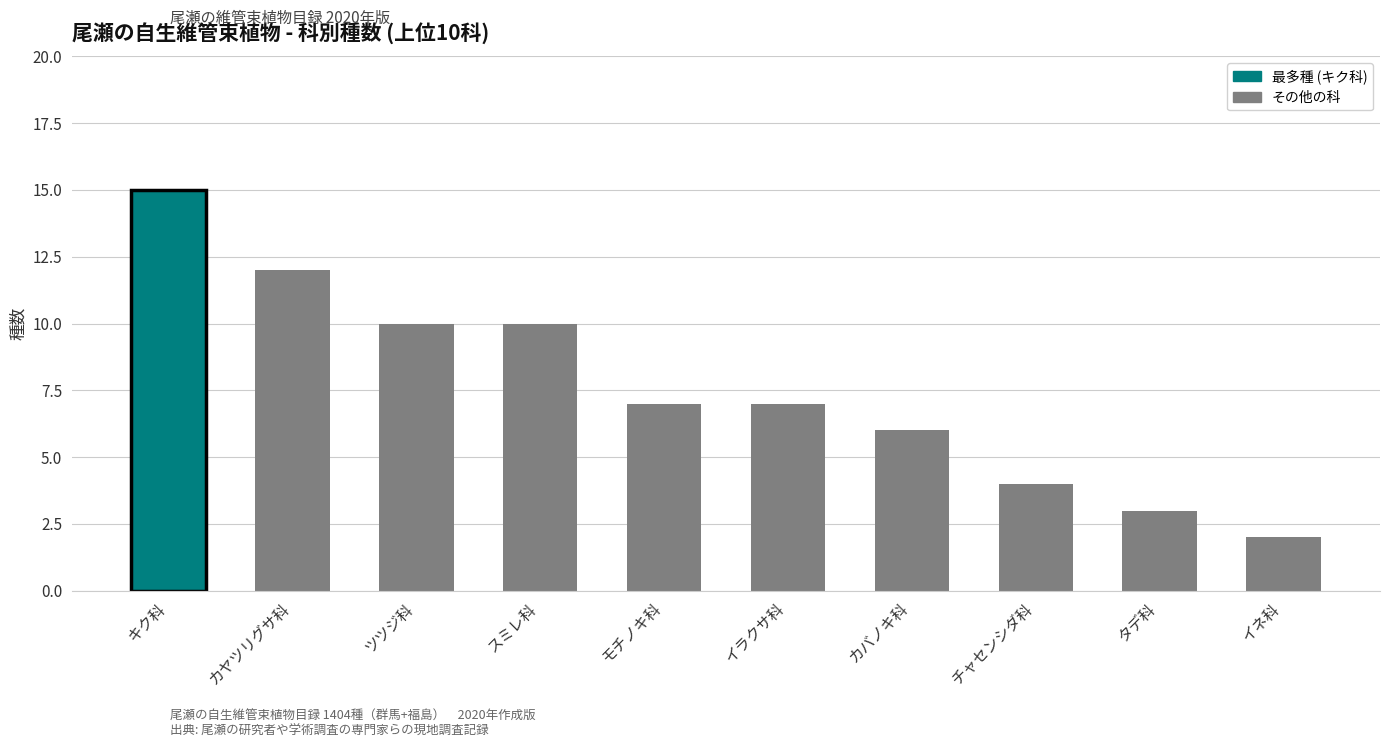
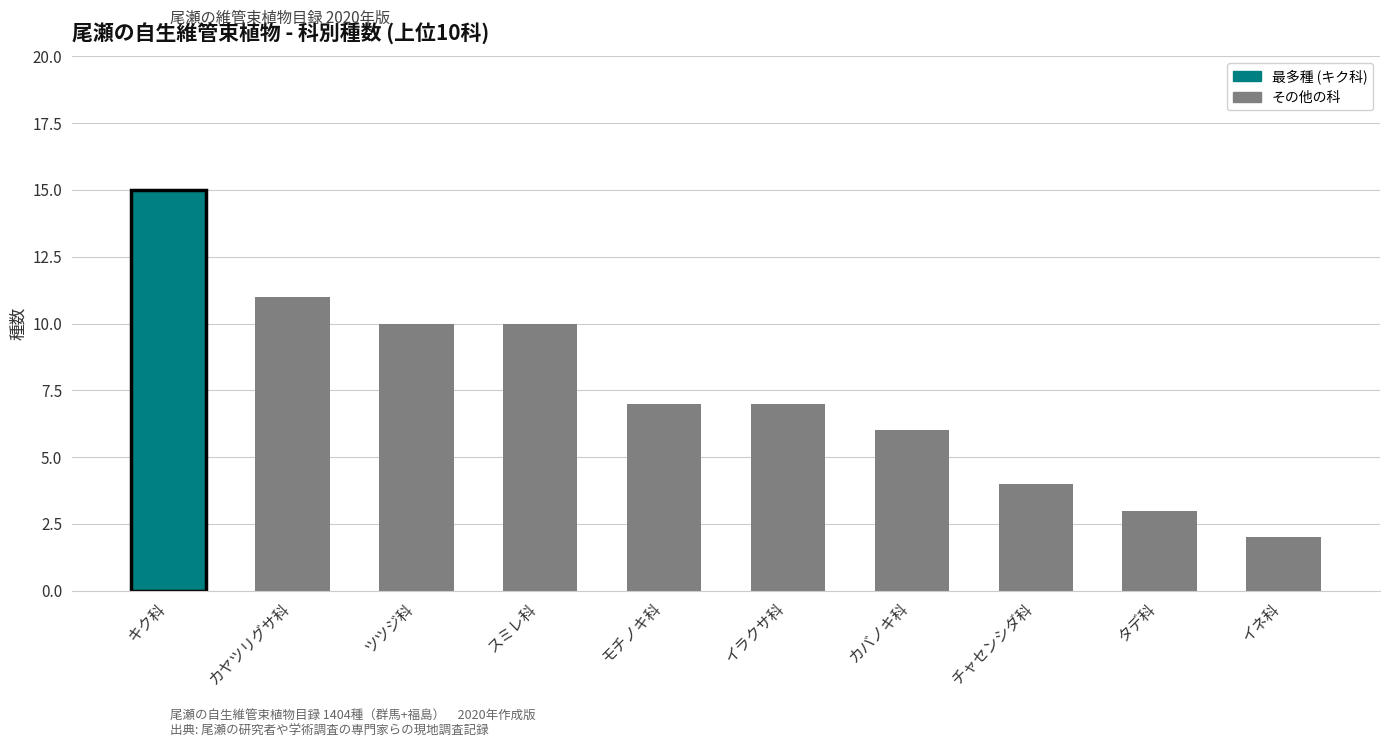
  {
    "キク科": 15,
-   "カヤツリグサ科": 12,
+   "カヤツリグサ科": 11,
    "ツツジ科": 10,
    "スミレ科": 10,
    "モチノキ科": 7,
    "イラクサ科": 7,
    "カバノキ科": 6,
    "チャセンシダ科": 4,
    "タデ科": 3,
    "イネ科": 2
  }
